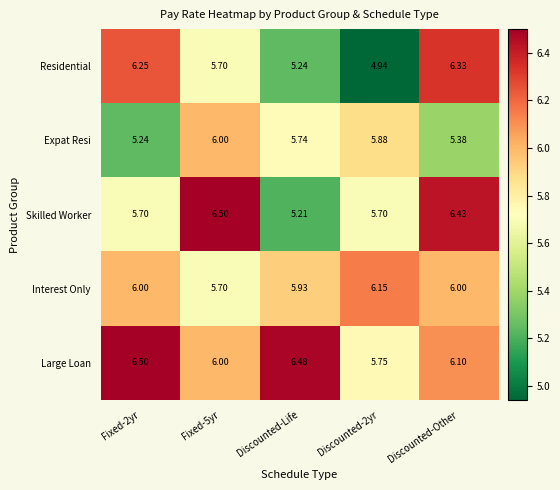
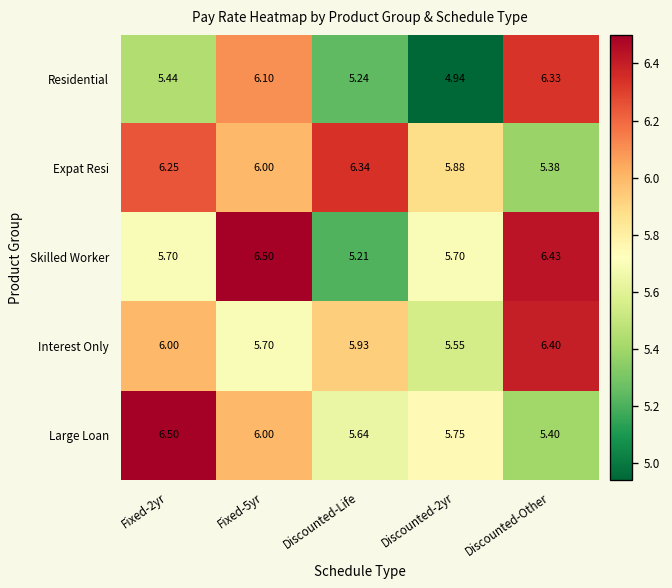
  {
    "Residential": {
-     "Fixed-2yr": 6.25,
-     "Fixed-5yr": 5.70,
+     "Fixed-2yr": 5.44,
+     "Fixed-5yr": 6.10,
      "Discounted-Life": 5.24,
      "Discounted-2yr": 4.94,
      "Discounted-Other": 6.33
    },
    "Expat Resi": {
-     "Fixed-2yr": 5.24,
+     "Fixed-2yr": 6.25,
      "Fixed-5yr": 6.00,
-     "Discounted-Life": 5.74,
+     "Discounted-Life": 6.34,
      "Discounted-2yr": 5.88,
      "Discounted-Other": 5.38
    },
    "Skilled Worker": {
      "Fixed-2yr": 5.70,
      "Fixed-5yr": 6.50,
      "Discounted-Life": 5.21,
      "Discounted-2yr": 5.70,
      "Discounted-Other": 6.43
    },
    "Interest Only": {
      "Fixed-2yr": 6.00,
      "Fixed-5yr": 5.70,
      "Discounted-Life": 5.93,
-     "Discounted-2yr": 6.15,
-     "Discounted-Other": 6.00
+     "Discounted-2yr": 5.55,
+     "Discounted-Other": 6.40
    },
    "Large Loan": {
      "Fixed-2yr": 6.50,
      "Fixed-5yr": 6.00,
-     "Discounted-Life": 6.48,
+     "Discounted-Life": 5.64,
      "Discounted-2yr": 5.75,
-     "Discounted-Other": 6.10
+     "Discounted-Other": 5.40
    }
  }
